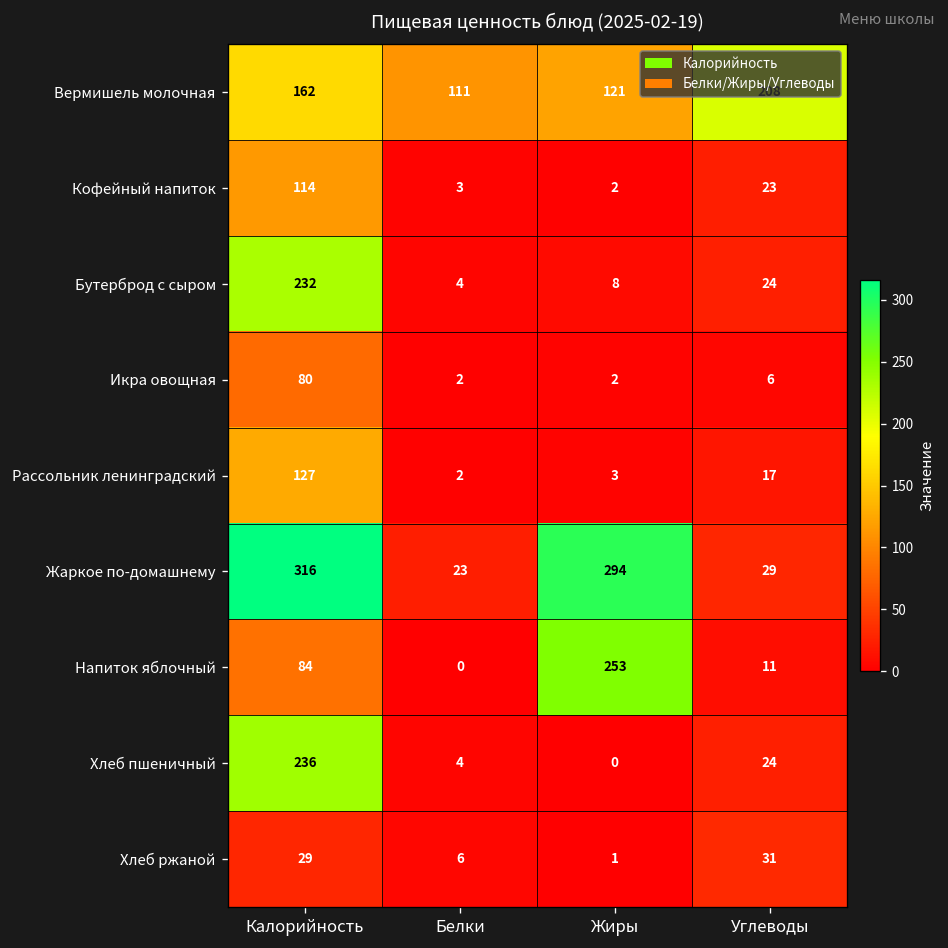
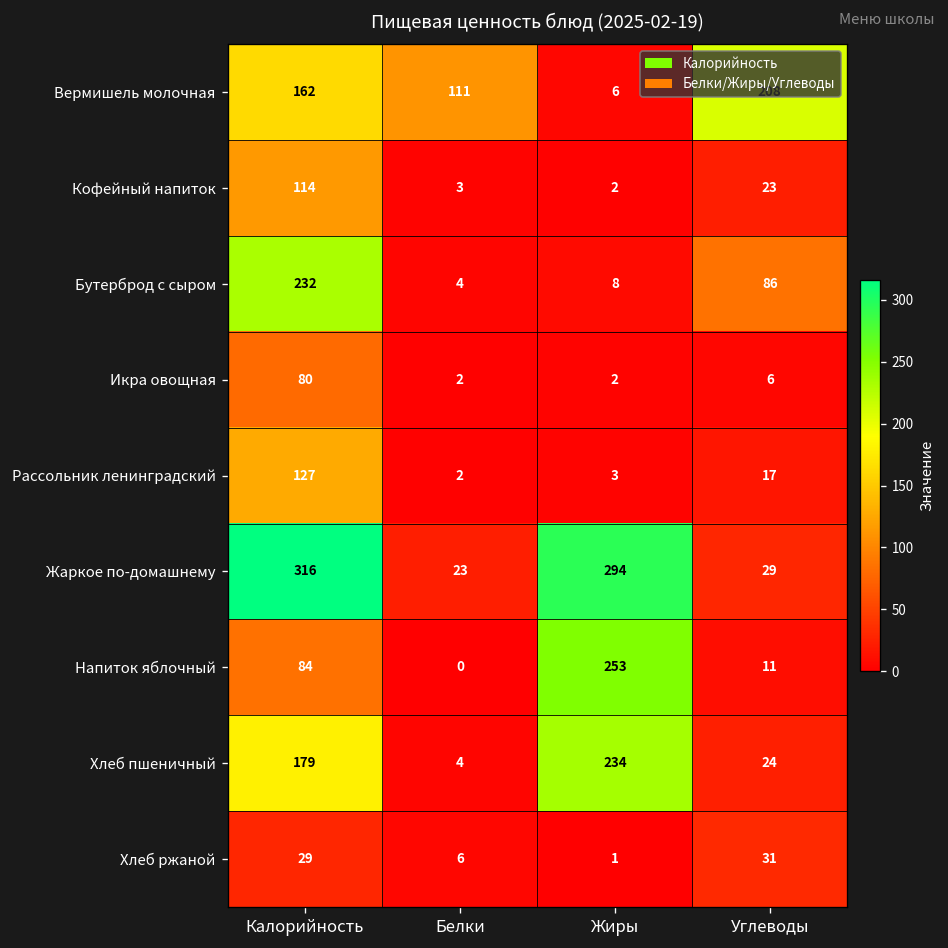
  {
    "Вермишель молочная": {
      "Калорийность": 162,
      "Белки": 111,
-     "Жиры": 121
+     "Жиры": 6
    },
    "Кофейный напиток": {
      "Калорийность": 114,
      "Белки": 3,
      "Жиры": 2,
      "Углеводы": 23
    },
    "Бутерброд с сыром": {
      "Калорийность": 232,
      "Белки": 4,
      "Жиры": 8,
-     "Углеводы": 24
+     "Углеводы": 86
    },
    "Икра овощная": {
      "Калорийность": 80,
      "Белки": 2,
      "Жиры": 2,
      "Углеводы": 6
    },
    "Рассольник ленинградский": {
      "Калорийность": 127,
      "Белки": 2,
      "Жиры": 3,
      "Углеводы": 17
    },
    "Жаркое по-домашнему": {
      "Калорийность": 316,
      "Белки": 23,
      "Жиры": 294,
      "Углеводы": 29
    },
    "Напиток яблочный": {
      "Калорийность": 84,
      "Белки": 0,
      "Жиры": 253,
      "Углеводы": 11
    },
    "Хлеб пшеничный": {
-     "Калорийность": 236,
+     "Калорийность": 179,
      "Белки": 4,
-     "Жиры": 0,
+     "Жиры": 234,
      "Углеводы": 24
    },
    "Хлеб ржаной": {
      "Калорийность": 29,
      "Белки": 6,
      "Жиры": 1,
      "Углеводы": 31
    }
  }
